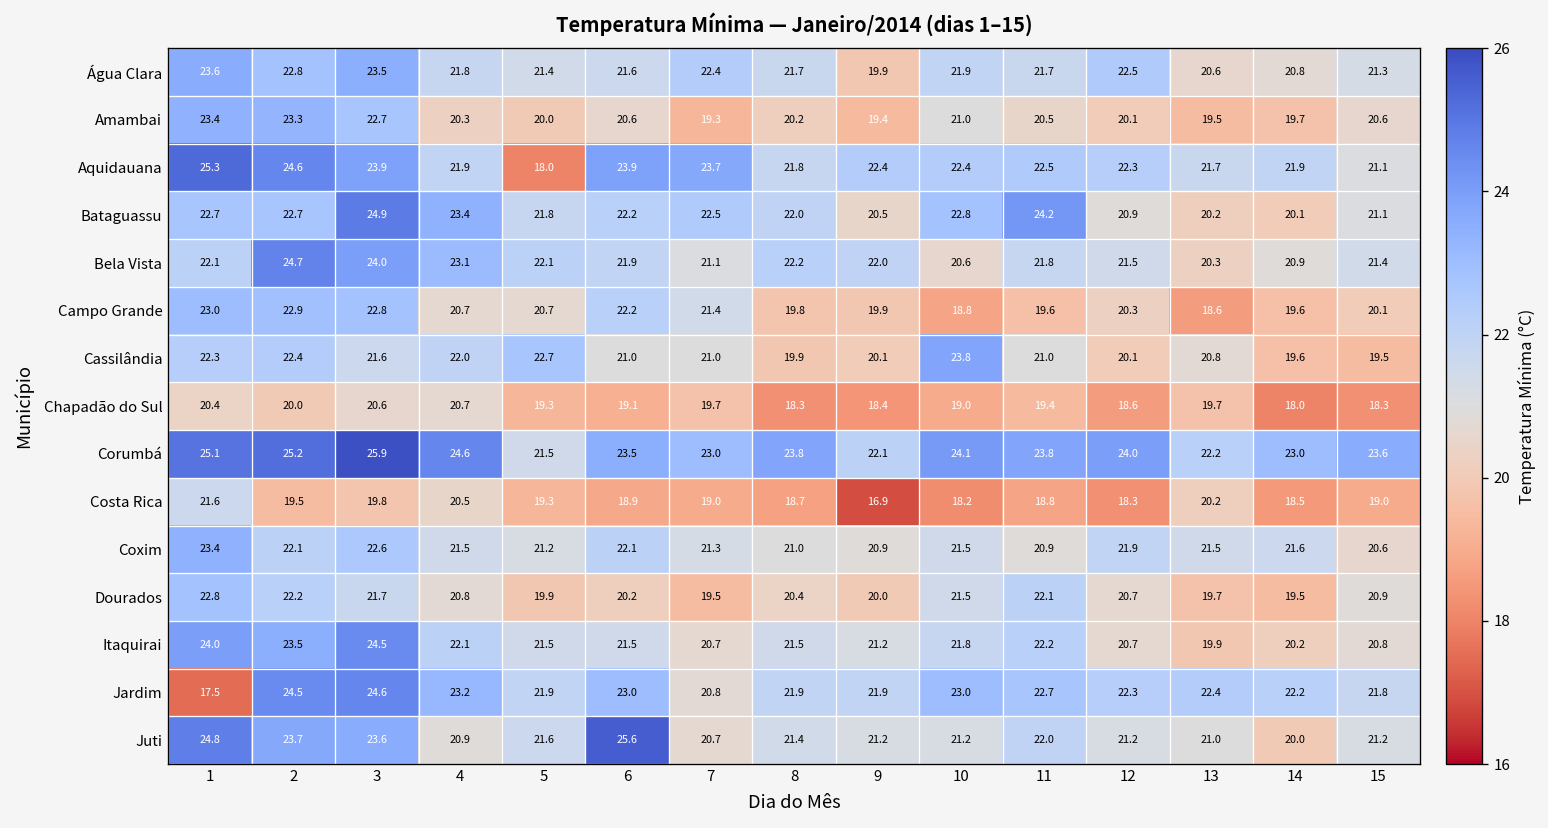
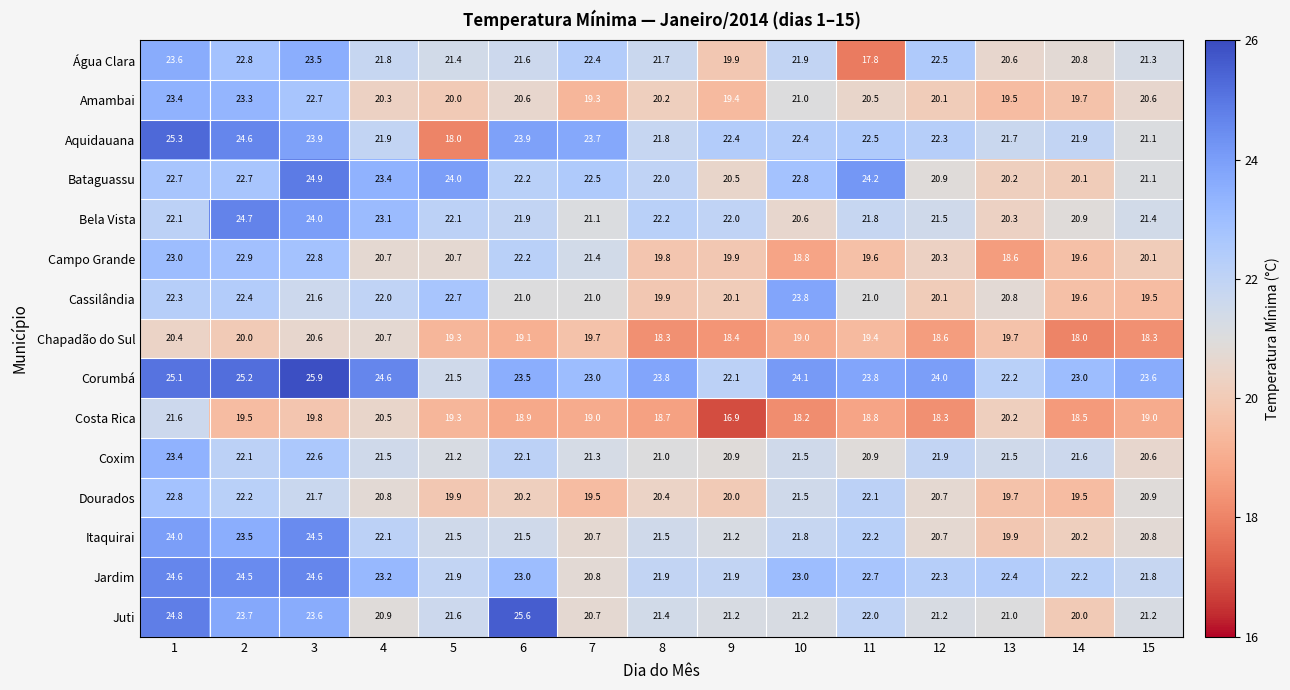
  {
    "Água Clara": {
      "1": 23.6,
      "2": 22.8,
      "3": 23.5,
      "4": 21.8,
      "5": 21.4,
      "6": 21.6,
      "7": 22.4,
      "8": 21.7,
      "9": 19.9,
      "10": 21.9,
-     "11": 21.7,
+     "11": 17.8,
      "12": 22.5,
      "13": 20.6,
      "14": 20.8,
      "15": 21.3
    },
    "Bataguassu": {
      "1": 22.7,
      "2": 22.7,
      "3": 24.9,
      "4": 23.4,
-     "5": 21.8,
+     "5": 24.0,
      "6": 22.2,
      "7": 22.5,
      "8": 22.0,
      "9": 20.5,
      "10": 22.8,
      "11": 24.2,
      "12": 20.9,
      "13": 20.2,
      "14": 20.1,
      "15": 21.1
    },
    "Jardim": {
-     "1": 17.5,
+     "1": 24.6,
      "2": 24.5,
      "3": 24.6,
      "4": 23.2,
      "5": 21.9,
      "6": 23.0,
      "7": 20.8,
      "8": 21.9,
      "9": 21.9,
      "10": 23.0,
      "11": 22.7,
      "12": 22.3,
      "13": 22.4,
      "14": 22.2,
      "15": 21.8
    }
  }
